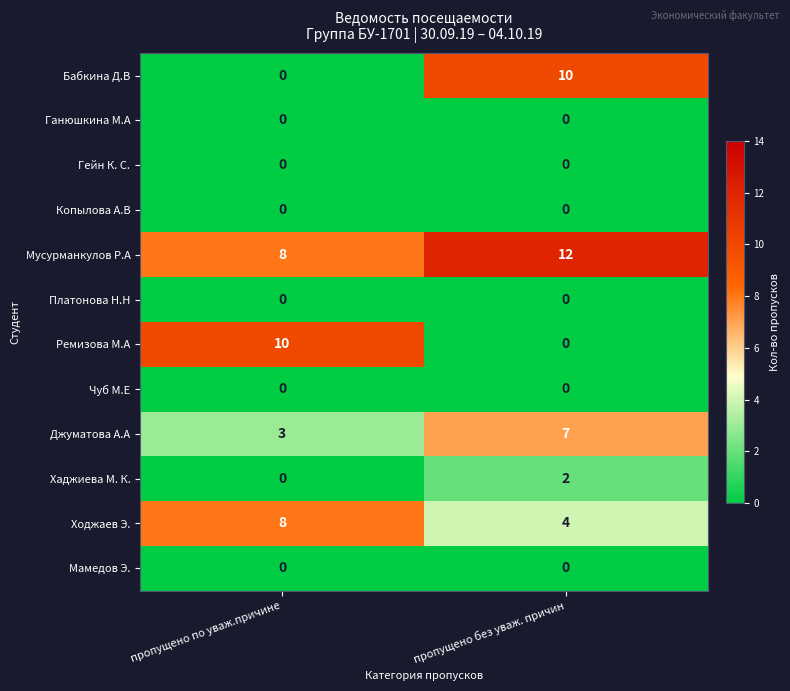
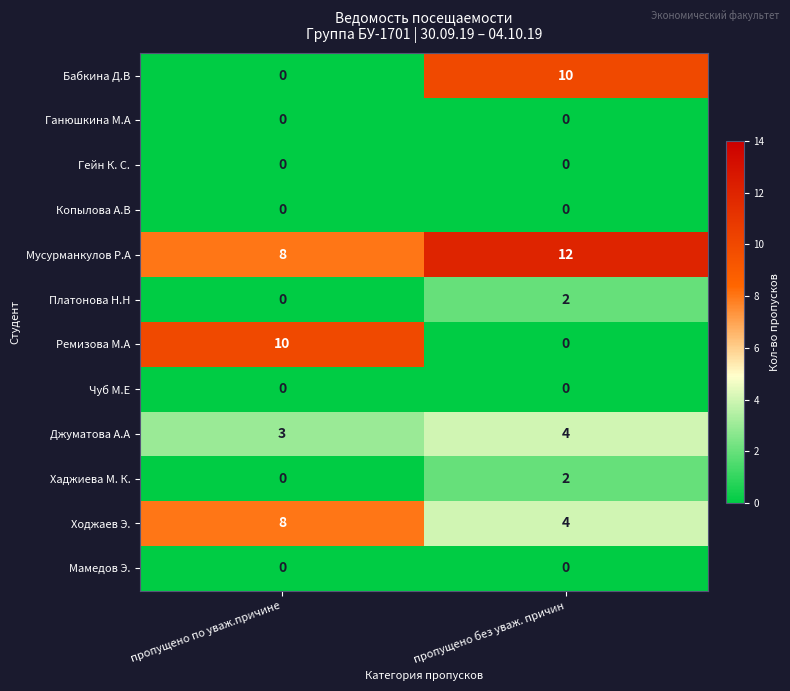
  {
    "Бабкина Д.В": {
      "пропущено по уваж.причине": 0,
      "пропущено без уваж. причин": 10
    },
    "Ганюшкина М.А": {
      "пропущено по уваж.причине": 0,
      "пропущено без уваж. причин": 0
    },
    "Гейн К. С.": {
      "пропущено по уваж.причине": 0,
      "пропущено без уваж. причин": 0
    },
    "Копылова А.В": {
      "пропущено по уваж.причине": 0,
      "пропущено без уваж. причин": 0
    },
    "Мусурманкулов Р.А": {
      "пропущено по уваж.причине": 8,
      "пропущено без уваж. причин": 12
    },
    "Платонова Н.Н": {
      "пропущено по уваж.причине": 0,
-     "пропущено без уваж. причин": 0
+     "пропущено без уваж. причин": 2
    },
    "Ремизова М.А": {
      "пропущено по уваж.причине": 10,
      "пропущено без уваж. причин": 0
    },
    "Чуб М.Е": {
      "пропущено по уваж.причине": 0,
      "пропущено без уваж. причин": 0
    },
    "Джуматова А.А": {
      "пропущено по уваж.причине": 3,
-     "пропущено без уваж. причин": 7
+     "пропущено без уваж. причин": 4
    },
    "Хаджиева М. К.": {
      "пропущено по уваж.причине": 0,
      "пропущено без уваж. причин": 2
    },
    "Ходжаев Э.": {
      "пропущено по уваж.причине": 8,
      "пропущено без уваж. причин": 4
    },
    "Мамедов Э.": {
      "пропущено по уваж.причине": 0,
      "пропущено без уваж. причин": 0
    }
  }
